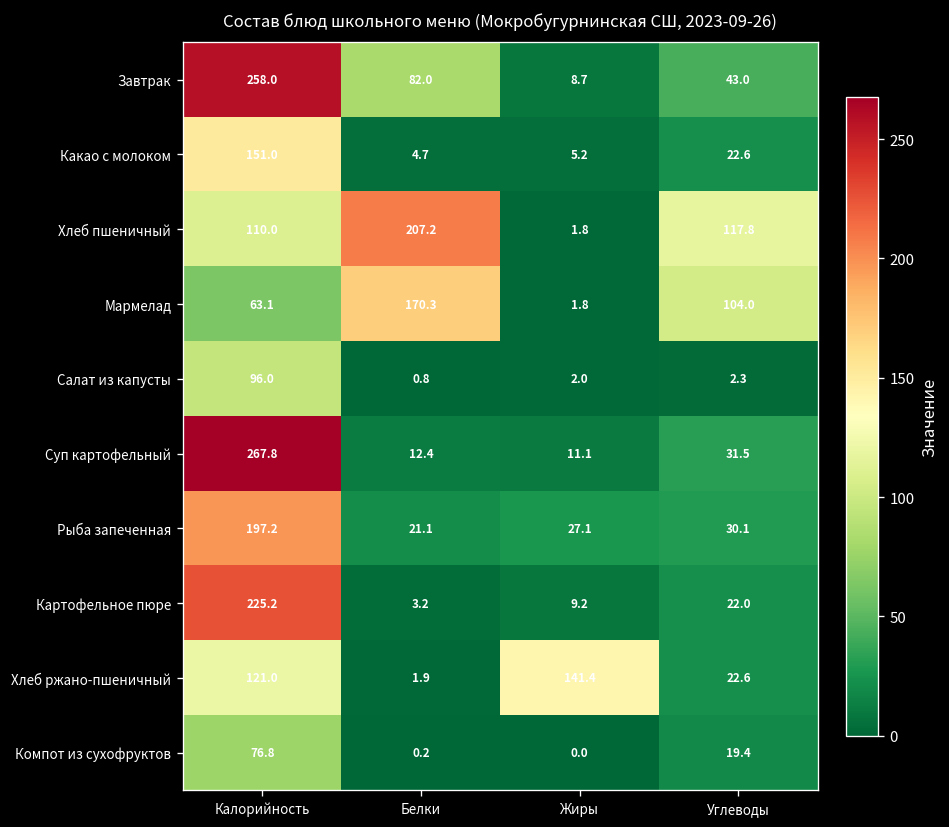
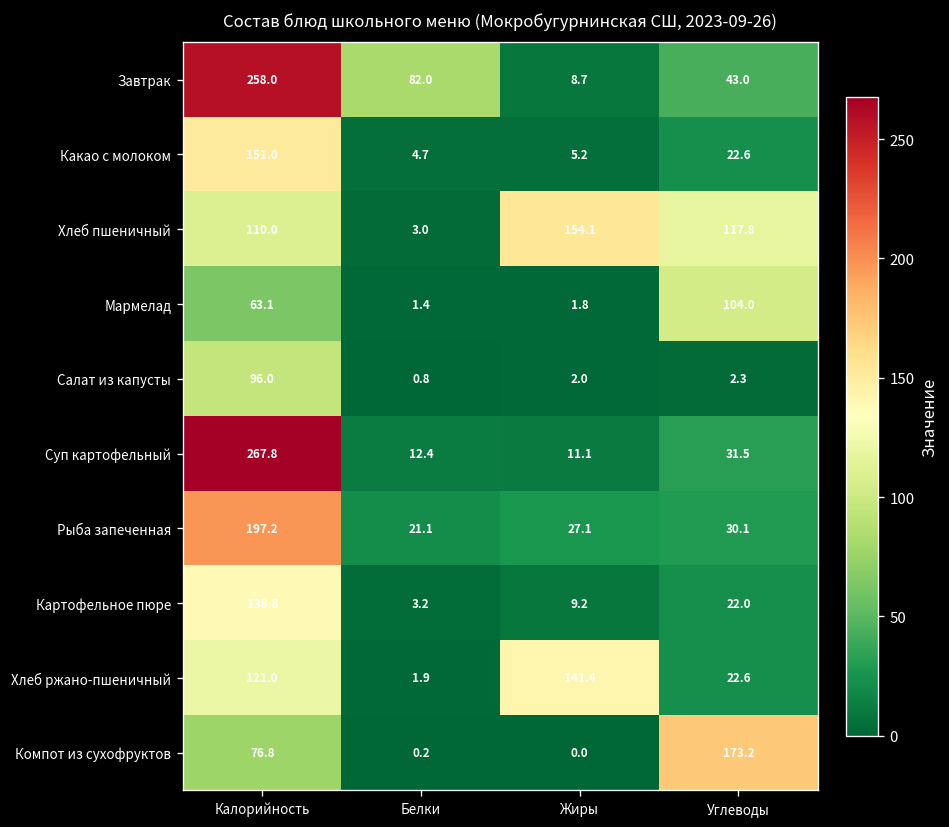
  {
    "Завтрак": {
      "Калорийность": 258.0,
      "Белки": 82.0,
      "Жиры": 8.7,
      "Углеводы": 43.0
    },
    "Какао с молоком": {
      "Калорийность": 151.0,
      "Белки": 4.7,
      "Жиры": 5.2,
      "Углеводы": 22.6
    },
    "Хлеб пшеничный": {
      "Калорийность": 110.0,
-     "Белки": 207.2,
-     "Жиры": 1.8,
+     "Белки": 3.0,
+     "Жиры": 154.1,
      "Углеводы": 117.8
    },
    "Мармелад": {
      "Калорийность": 63.1,
-     "Белки": 170.3,
+     "Белки": 1.4,
      "Жиры": 1.8,
      "Углеводы": 104.0
    },
    "Салат из капусты": {
      "Калорийность": 96.0,
      "Белки": 0.8,
      "Жиры": 2.0,
      "Углеводы": 2.3
    },
    "Суп картофельный": {
      "Калорийность": 267.8,
      "Белки": 12.4,
      "Жиры": 11.1,
      "Углеводы": 31.5
    },
    "Рыба запеченная": {
      "Калорийность": 197.2,
      "Белки": 21.1,
      "Жиры": 27.1,
      "Углеводы": 30.1
    },
    "Картофельное пюре": {
-     "Калорийность": 225.2,
+     "Калорийность": 138.8,
      "Белки": 3.2,
      "Жиры": 9.2,
      "Углеводы": 22.0
    },
    "Хлеб ржано-пшеничный": {
      "Калорийность": 121.0,
      "Белки": 1.9,
      "Жиры": 141.4,
      "Углеводы": 22.6
    },
    "Компот из сухофруктов": {
      "Калорийность": 76.8,
      "Белки": 0.2,
      "Жиры": 0.0,
-     "Углеводы": 19.4
+     "Углеводы": 173.2
    }
  }
